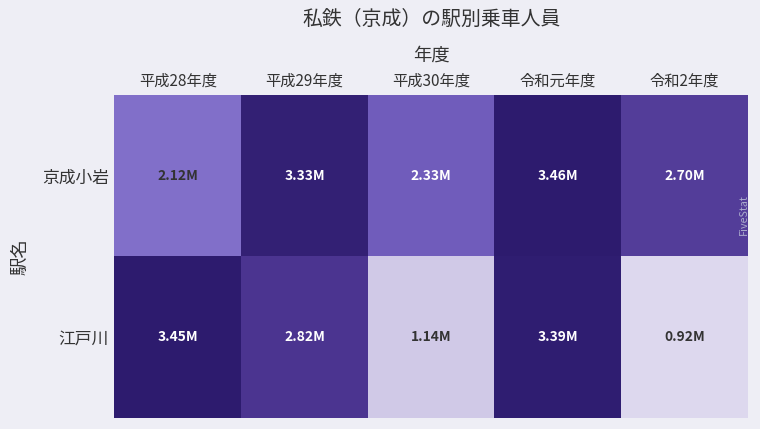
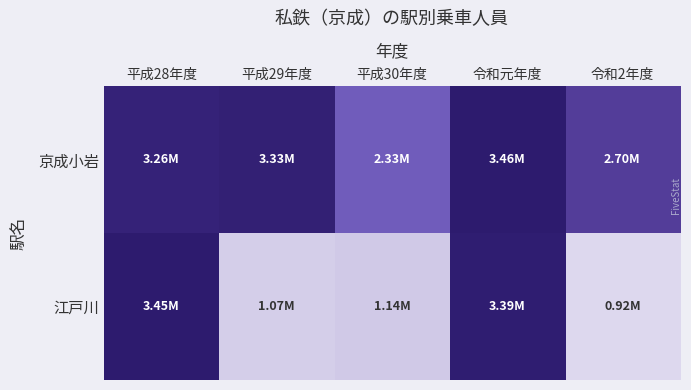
  {
    "京成小岩": {
-     "平成28年度": "2.12M",
+     "平成28年度": "3.26M",
      "平成29年度": "3.33M",
      "平成30年度": "2.33M",
      "令和元年度": "3.46M",
      "令和2年度": "2.70M"
    },
    "江戸川": {
      "平成28年度": "3.45M",
-     "平成29年度": "2.82M",
+     "平成29年度": "1.07M",
      "平成30年度": "1.14M",
      "令和元年度": "3.39M",
      "令和2年度": "0.92M"
    }
  }
